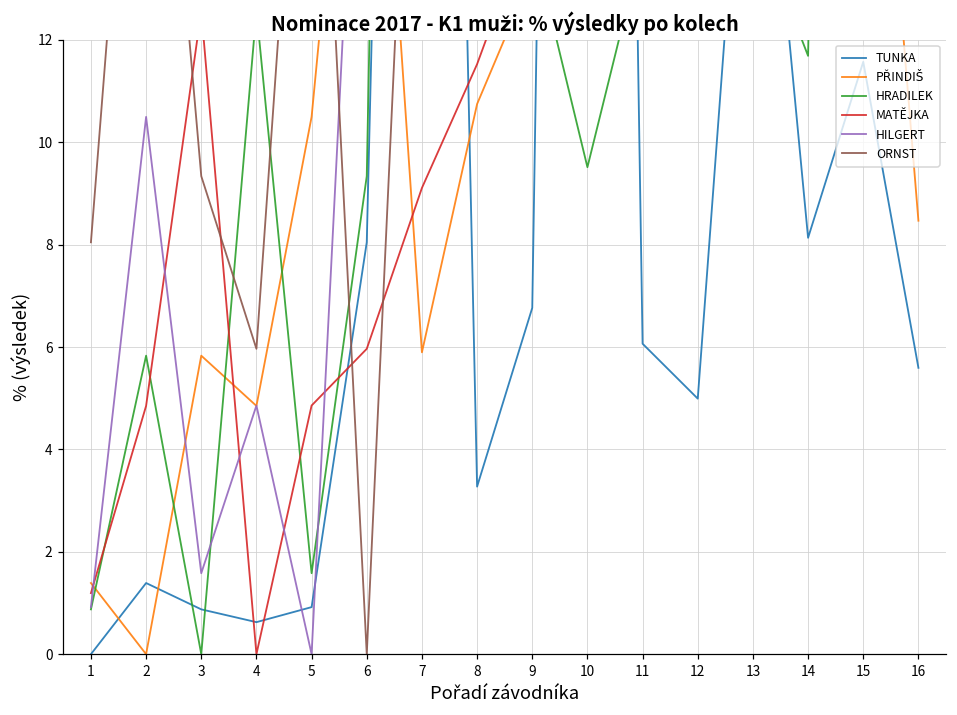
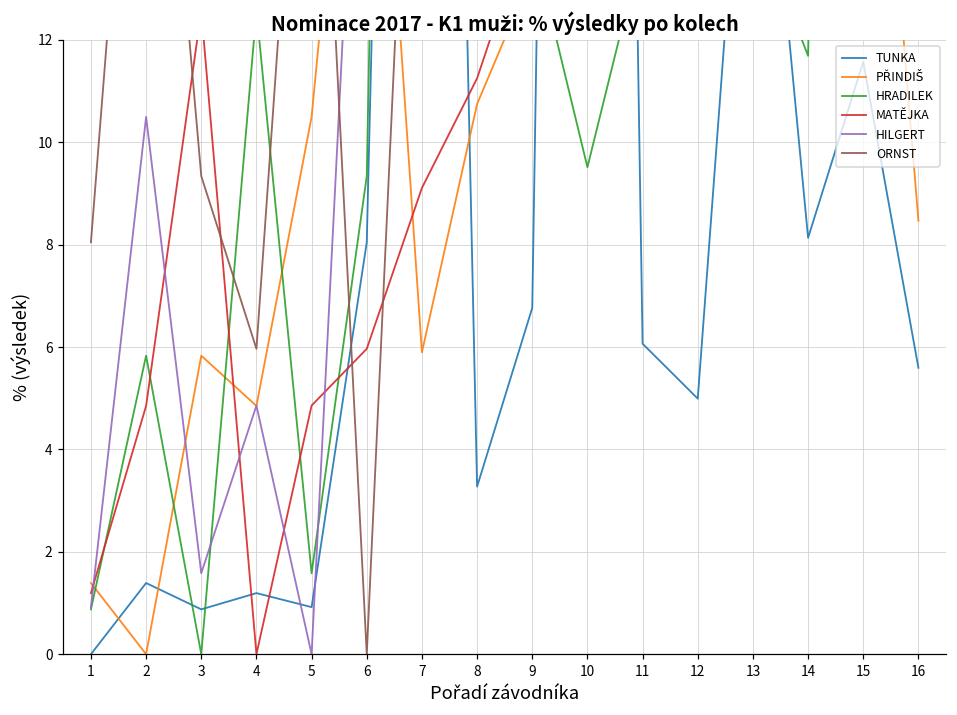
  {
    "TUNKA": {
      "1": 0.0,
      "2": 1.4,
      "3": 0.9,
-     "4": 0.6,
+     "4": 1.2,
      "5": 0.9,
      "6": 8.0,
      "8": 3.3,
      "9": 6.8,
      "11": 6.1,
      "12": 5.0,
      "14": 8.1,
      "16": 5.6
    },
    "PŘINDIŠ": {
      "1": 1.4,
      "2": 0.0,
      "3": 5.8,
      "5": 10.5,
      "7": 5.9,
      "8": 10.7,
      "16": 8.5
    },
    "HRADILEK": {
      "2": 5.8,
      "3": 0.0,
      "5": 1.6,
      "6": 9.3,
      "10": 9.5,
      "14": 11.7
    },
    "MATĚJKA": {
      "1": 1.2,
      "2": 4.9,
      "4": 0.0,
      "5": 4.9,
      "6": 6.0,
      "7": 9.1,
-     "8": 11.5
+     "8": 11.3
    },
    "HILGERT": {
      "2": 10.5,
      "3": 1.6,
      "5": 0.0
    },
    "ORNST": {
      "1": 8.0,
      "3": 9.3,
      "4": 6.0,
      "6": 0.0
    }
  }
